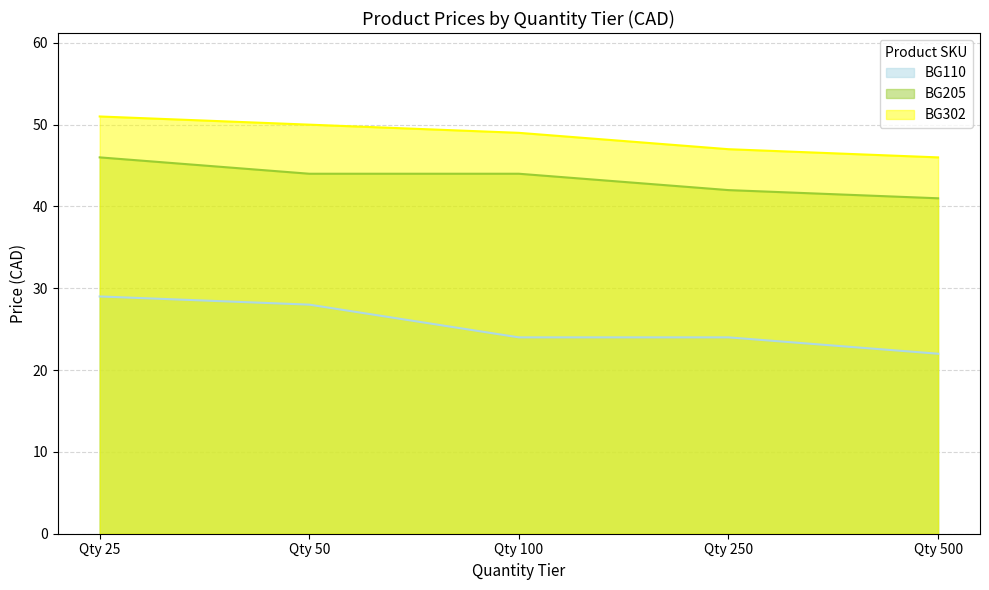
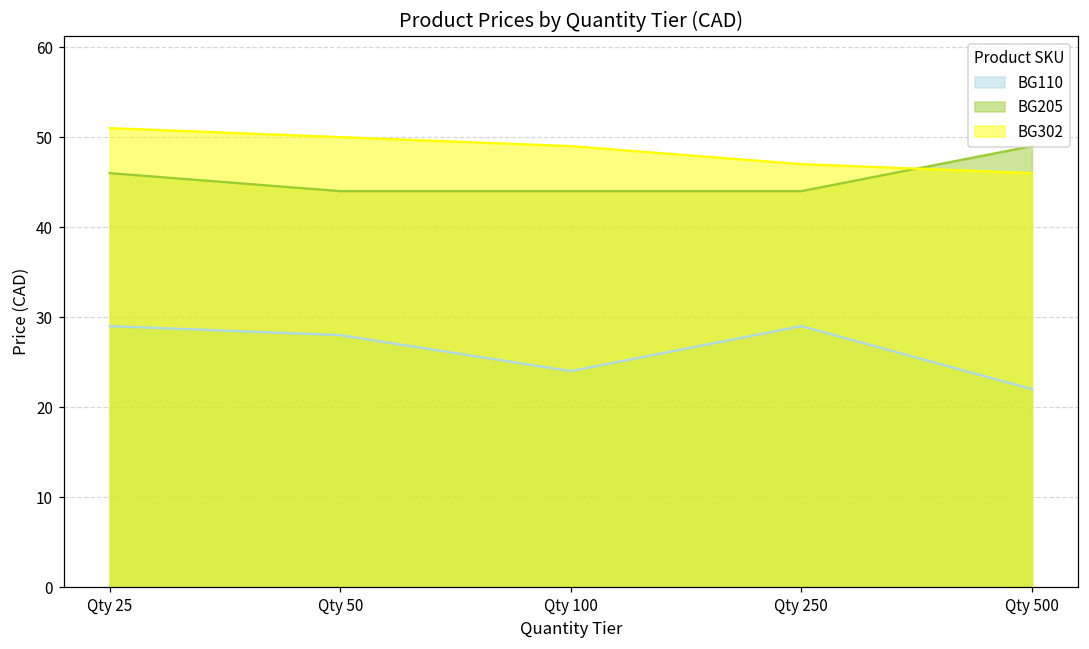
  {
    "BG110": {
      "Qty 25": 29,
      "Qty 50": 28,
      "Qty 100": 24,
-     "Qty 250": 24,
+     "Qty 250": 29,
      "Qty 500": 22
    },
    "BG205": {
      "Qty 25": 46,
      "Qty 50": 44,
      "Qty 100": 44,
-     "Qty 250": 42,
-     "Qty 500": 41
+     "Qty 250": 44,
+     "Qty 500": 49
    },
    "BG302": {
      "Qty 25": 51,
      "Qty 50": 50,
      "Qty 100": 49,
      "Qty 250": 47,
      "Qty 500": 46
    }
  }
